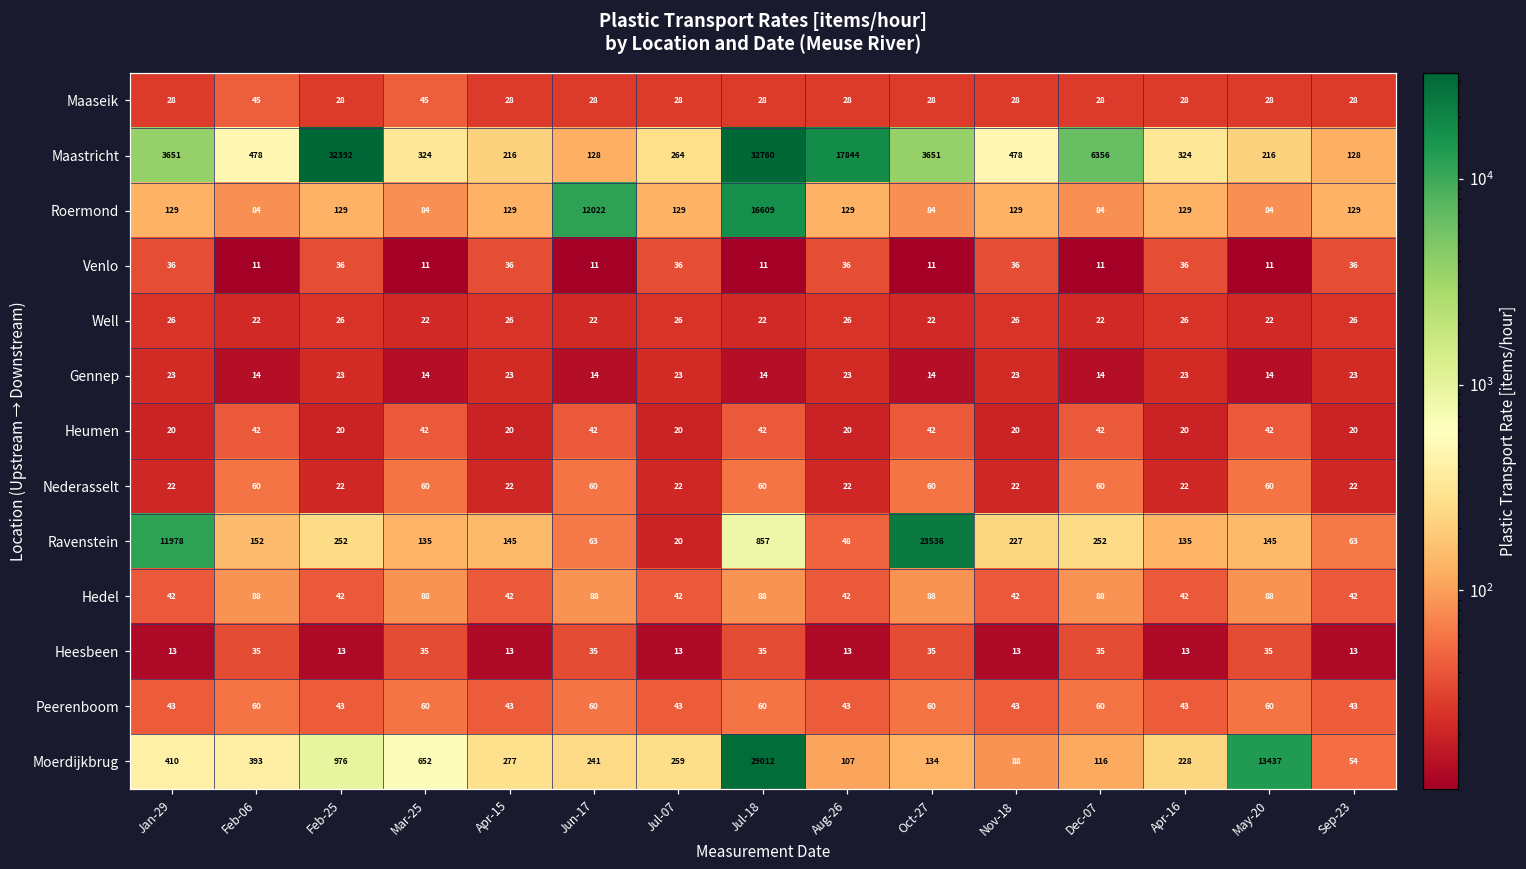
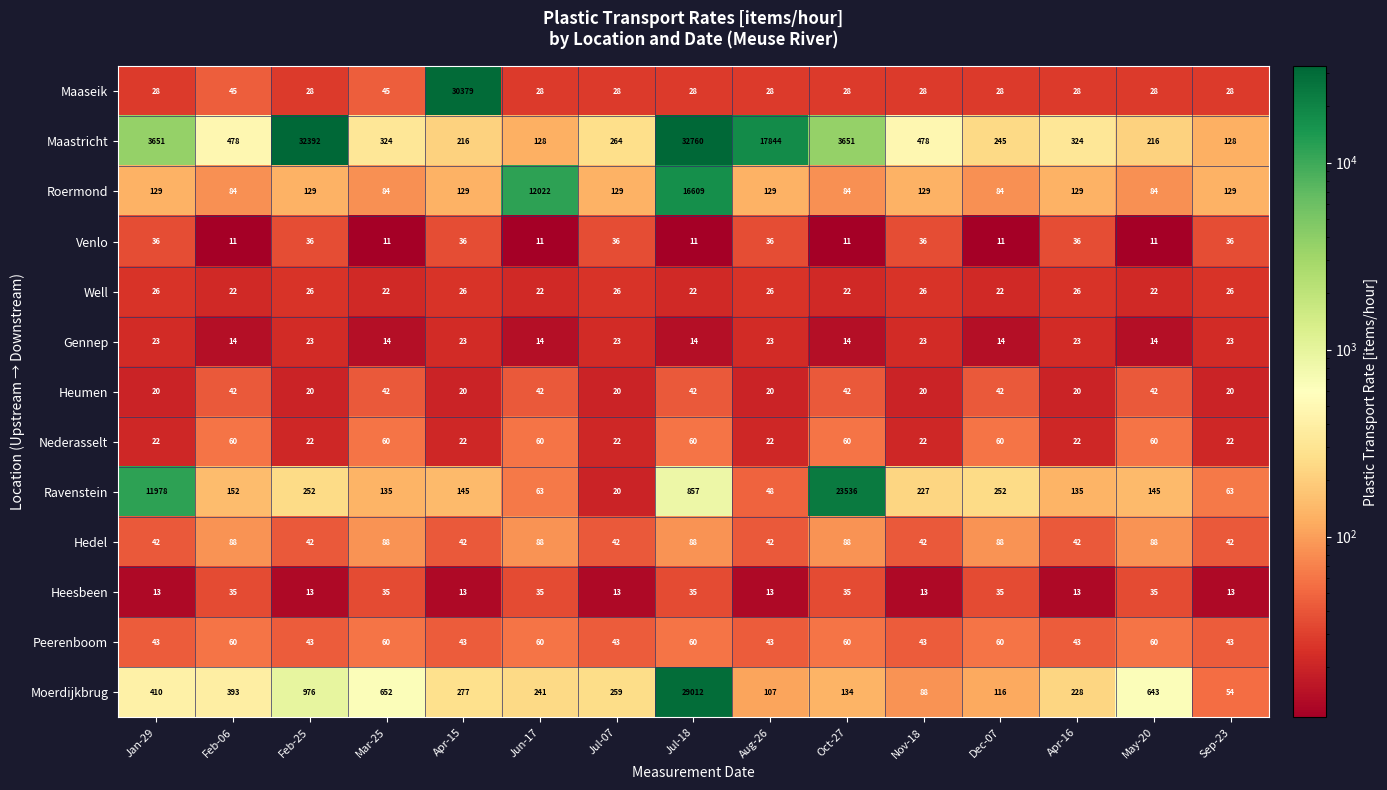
  {
    "Maaseik": {
      "Jan-29": 28,
      "Feb-06": 45,
      "Feb-25": 28,
      "Mar-25": 45,
-     "Apr-15": 28,
+     "Apr-15": 30379,
      "Jun-17": 28,
      "Jul-07": 28,
      "Jul-18": 28,
      "Aug-26": 28,
      "Oct-27": 28,
      "Nov-18": 28,
      "Dec-07": 28,
      "Apr-16": 28,
      "May-20": 28,
      "Sep-23": 28
    },
    "Maastricht": {
      "Jan-29": 3651,
      "Feb-06": 478,
      "Feb-25": 32392,
      "Mar-25": 324,
      "Apr-15": 216,
      "Jun-17": 128,
      "Jul-07": 264,
      "Jul-18": 32760,
      "Aug-26": 17844,
      "Oct-27": 3651,
      "Nov-18": 478,
-     "Dec-07": 6356,
+     "Dec-07": 245,
      "Apr-16": 324,
      "May-20": 216,
      "Sep-23": 128
    },
    "Roermond": {
      "Jan-29": 129,
      "Feb-06": 84,
      "Feb-25": 129,
      "Mar-25": 84,
      "Apr-15": 129,
      "Jun-17": 12022,
      "Jul-07": 129,
      "Jul-18": 16609,
      "Aug-26": 129,
      "Oct-27": 84,
      "Nov-18": 129,
      "Dec-07": 84,
      "Apr-16": 129,
      "May-20": 84,
      "Sep-23": 129
    },
    "Venlo": {
      "Jan-29": 36,
      "Feb-06": 11,
      "Feb-25": 36,
      "Mar-25": 11,
      "Apr-15": 36,
      "Jun-17": 11,
      "Jul-07": 36,
      "Jul-18": 11,
      "Aug-26": 36,
      "Oct-27": 11,
      "Nov-18": 36,
      "Dec-07": 11,
      "Apr-16": 36,
      "May-20": 11,
      "Sep-23": 36
    },
    "Well": {
      "Jan-29": 26,
      "Feb-06": 22,
      "Feb-25": 26,
      "Mar-25": 22,
      "Apr-15": 26,
      "Jun-17": 22,
      "Jul-07": 26,
      "Jul-18": 22,
      "Aug-26": 26,
      "Oct-27": 22,
      "Nov-18": 26,
      "Dec-07": 22,
      "Apr-16": 26,
      "May-20": 22,
      "Sep-23": 26
    },
    "Gennep": {
      "Jan-29": 23,
      "Feb-06": 14,
      "Feb-25": 23,
      "Mar-25": 14,
      "Apr-15": 23,
      "Jun-17": 14,
      "Jul-07": 23,
      "Jul-18": 14,
      "Aug-26": 23,
      "Oct-27": 14,
      "Nov-18": 23,
      "Dec-07": 14,
      "Apr-16": 23,
      "May-20": 14,
      "Sep-23": 23
    },
    "Heumen": {
      "Jan-29": 20,
      "Feb-06": 42,
      "Feb-25": 20,
      "Mar-25": 42,
      "Apr-15": 20,
      "Jun-17": 42,
      "Jul-07": 20,
      "Jul-18": 42,
      "Aug-26": 20,
      "Oct-27": 42,
      "Nov-18": 20,
      "Dec-07": 42,
      "Apr-16": 20,
      "May-20": 42,
      "Sep-23": 20
    },
    "Nederasselt": {
      "Jan-29": 22,
      "Feb-06": 60,
      "Feb-25": 22,
      "Mar-25": 60,
      "Apr-15": 22,
      "Jun-17": 60,
      "Jul-07": 22,
      "Jul-18": 60,
      "Aug-26": 22,
      "Oct-27": 60,
      "Nov-18": 22,
      "Dec-07": 60,
      "Apr-16": 22,
      "May-20": 60,
      "Sep-23": 22
    },
    "Ravenstein": {
      "Jan-29": 11978,
      "Feb-06": 152,
      "Feb-25": 252,
      "Mar-25": 135,
      "Apr-15": 145,
      "Jun-17": 63,
      "Jul-07": 20,
      "Jul-18": 857,
      "Aug-26": 48,
      "Oct-27": 23536,
      "Nov-18": 227,
      "Dec-07": 252,
      "Apr-16": 135,
      "May-20": 145,
      "Sep-23": 63
    },
    "Hedel": {
      "Jan-29": 42,
      "Feb-06": 88,
      "Feb-25": 42,
      "Mar-25": 88,
      "Apr-15": 42,
      "Jun-17": 88,
      "Jul-07": 42,
      "Jul-18": 88,
      "Aug-26": 42,
      "Oct-27": 88,
      "Nov-18": 42,
      "Dec-07": 88,
      "Apr-16": 42,
      "May-20": 88,
      "Sep-23": 42
    },
    "Heesbeen": {
      "Jan-29": 13,
      "Feb-06": 35,
      "Feb-25": 13,
      "Mar-25": 35,
      "Apr-15": 13,
      "Jun-17": 35,
      "Jul-07": 13,
      "Jul-18": 35,
      "Aug-26": 13,
      "Oct-27": 35,
      "Nov-18": 13,
      "Dec-07": 35,
      "Apr-16": 13,
      "May-20": 35,
      "Sep-23": 13
    },
    "Peerenboom": {
      "Jan-29": 43,
      "Feb-06": 60,
      "Feb-25": 43,
      "Mar-25": 60,
      "Apr-15": 43,
      "Jun-17": 60,
      "Jul-07": 43,
      "Jul-18": 60,
      "Aug-26": 43,
      "Oct-27": 60,
      "Nov-18": 43,
      "Dec-07": 60,
      "Apr-16": 43,
      "May-20": 60,
      "Sep-23": 43
    },
    "Moerdijkbrug": {
      "Jan-29": 410,
      "Feb-06": 393,
      "Feb-25": 976,
      "Mar-25": 652,
      "Apr-15": 277,
      "Jun-17": 241,
      "Jul-07": 259,
      "Jul-18": 29012,
      "Aug-26": 107,
      "Oct-27": 134,
      "Nov-18": 88,
      "Dec-07": 116,
      "Apr-16": 228,
-     "May-20": 13437,
+     "May-20": 643,
      "Sep-23": 54
    }
  }
